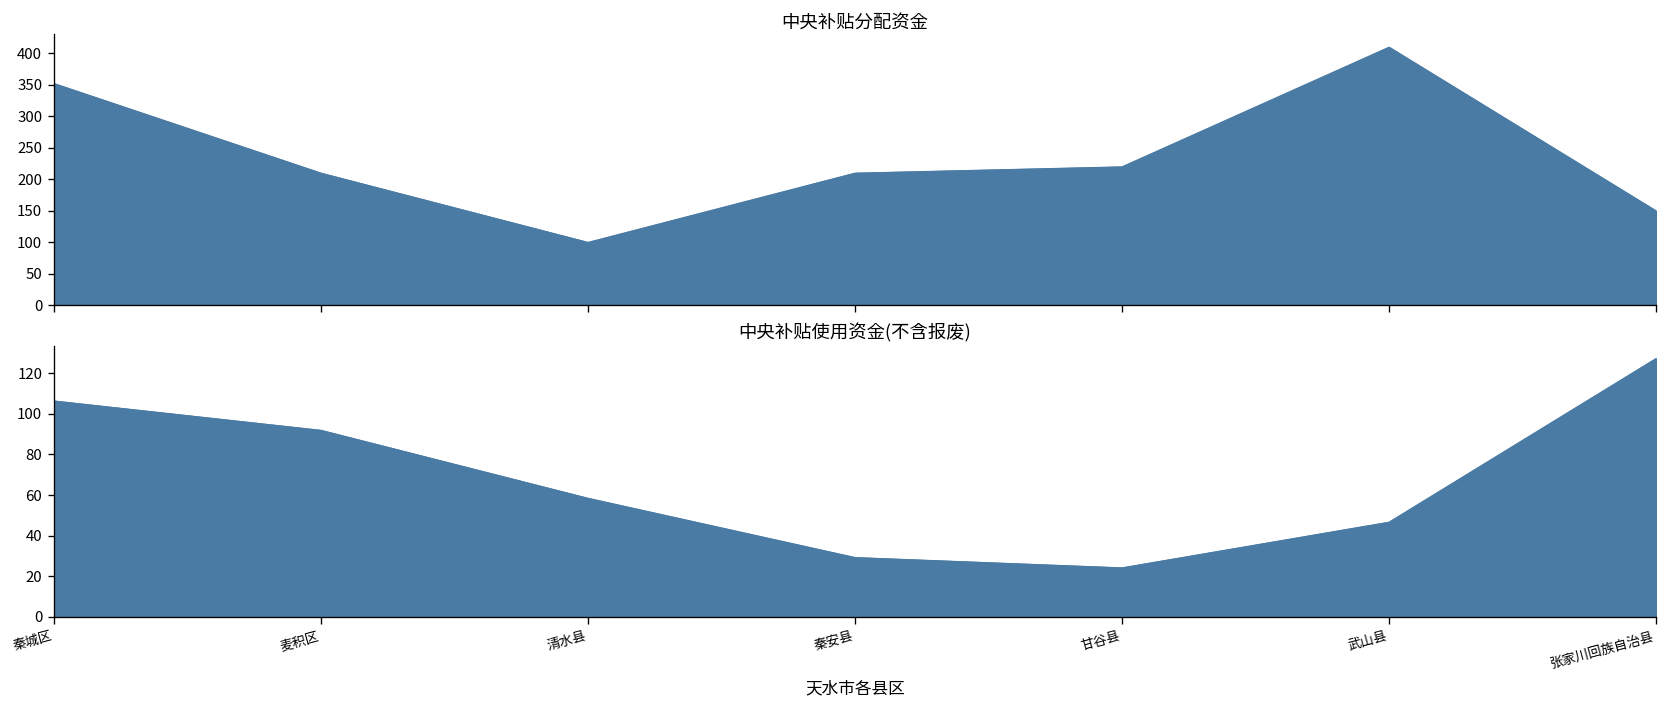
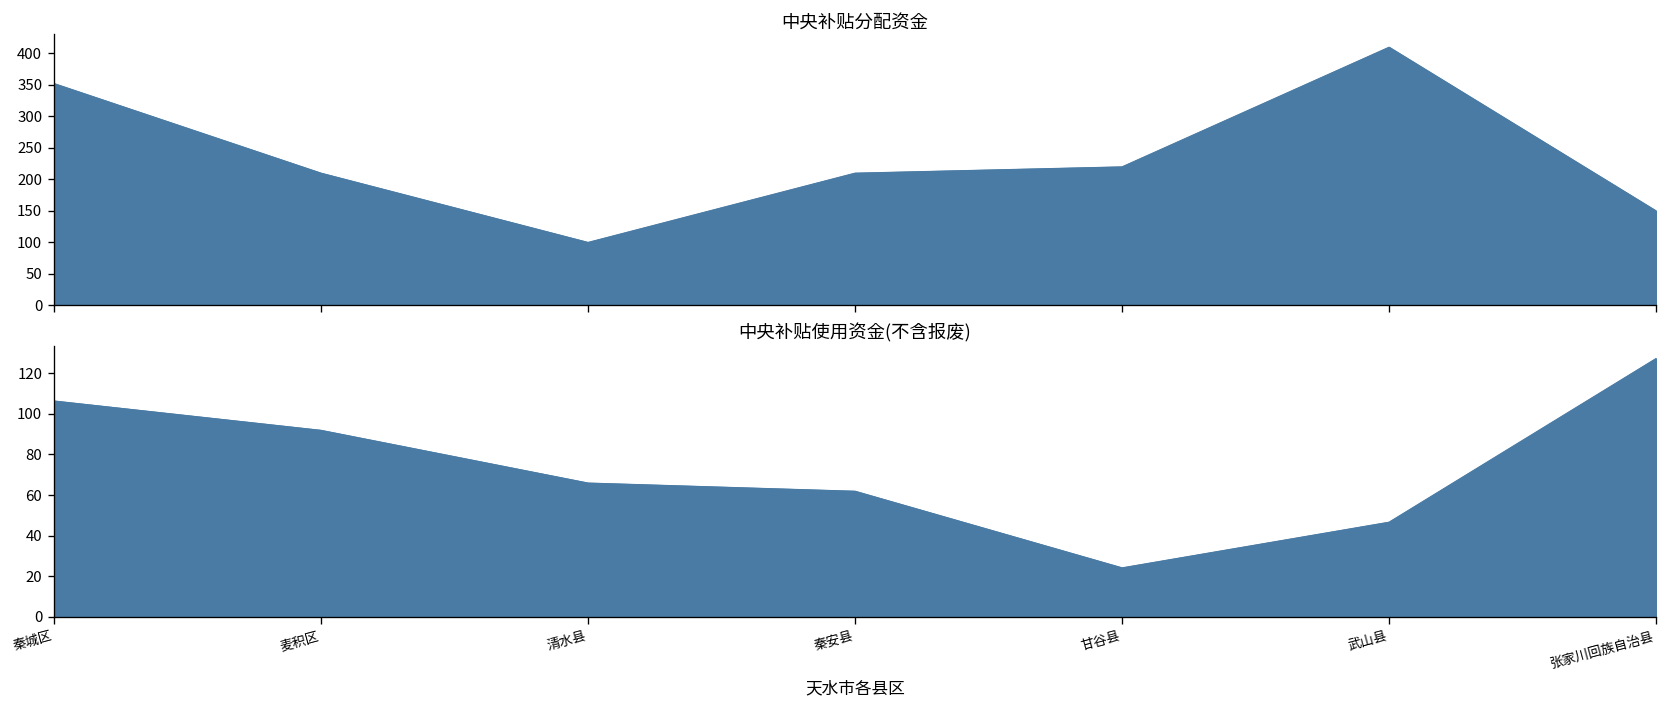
  {
    "中央补贴使用资金(不含报废)": {
      "秦城区": 106,
      "麦积区": 92,
-     "清水县": 58,
-     "秦安县": 29,
+     "清水县": 66,
+     "秦安县": 62,
      "甘谷县": 24,
      "武山县": 47,
      "张家川回族自治县": 127
    }
  }
